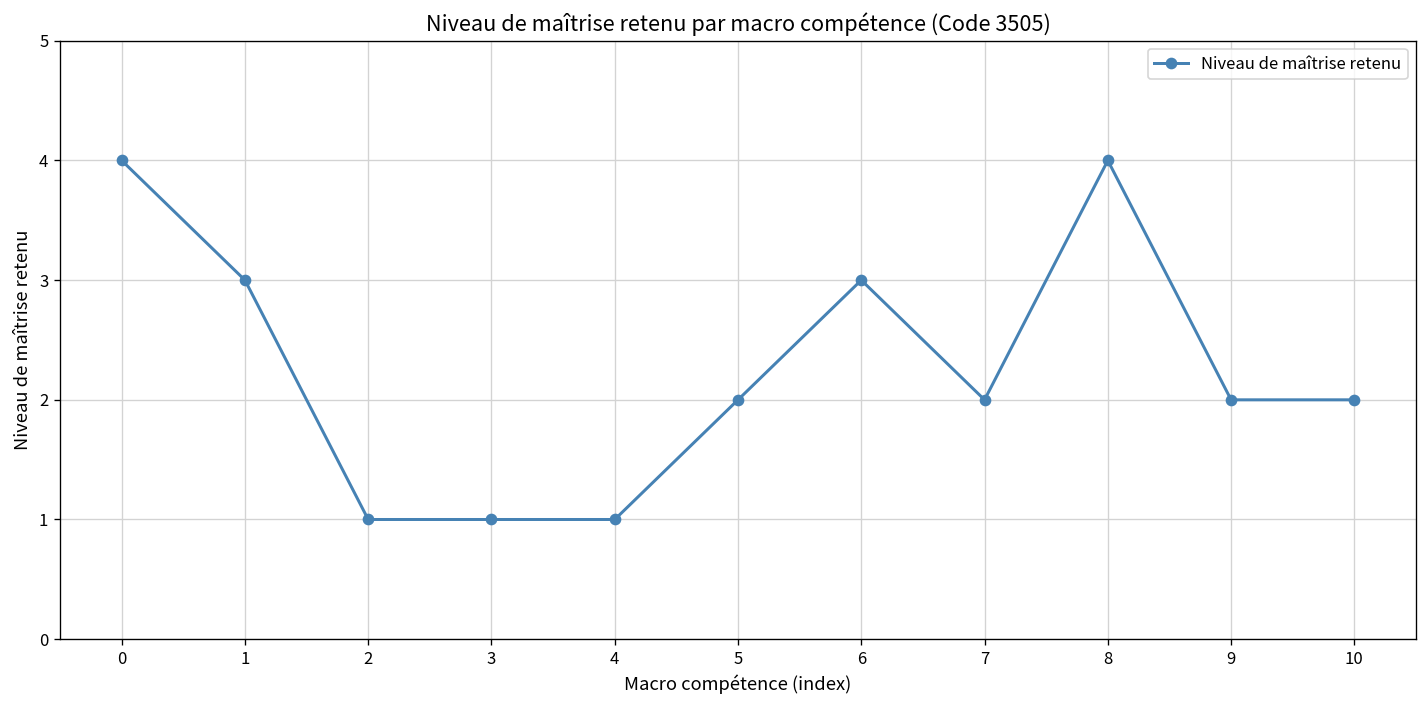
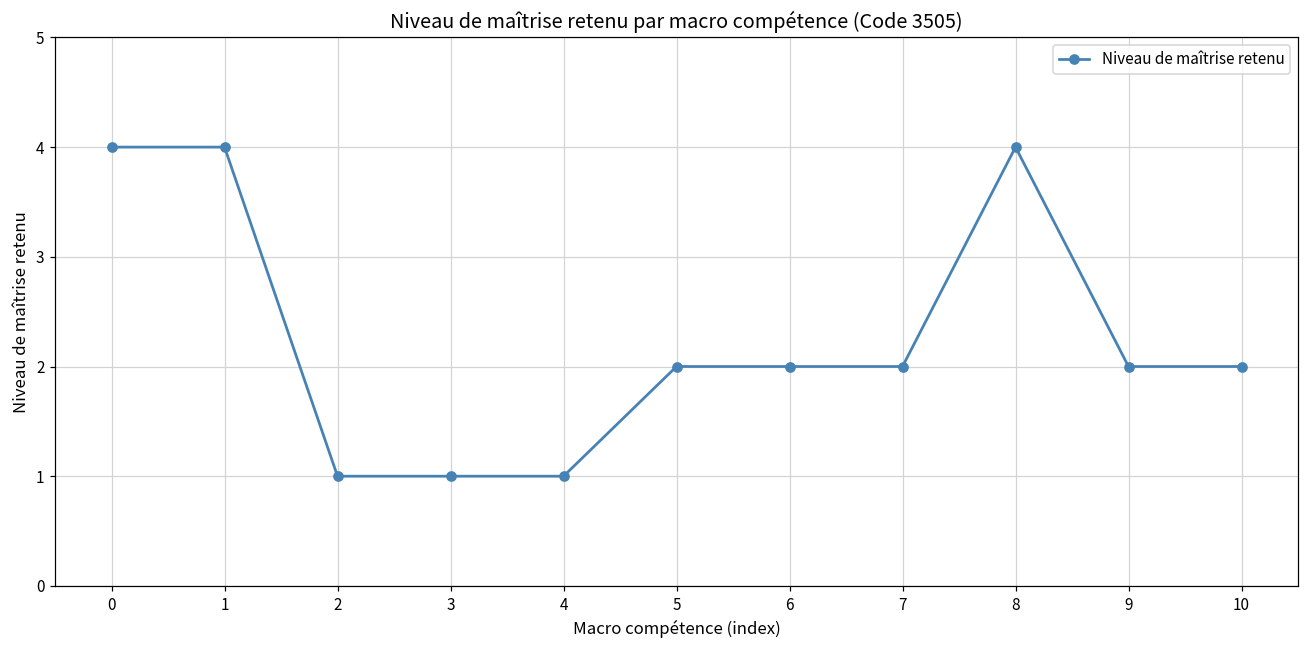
  {
    "0": 4,
-   "1": 3,
+   "1": 4,
    "2": 1,
    "3": 1,
    "4": 1,
    "5": 2,
-   "6": 3,
+   "6": 2,
    "7": 2,
    "8": 4,
    "9": 2,
    "10": 2
  }
